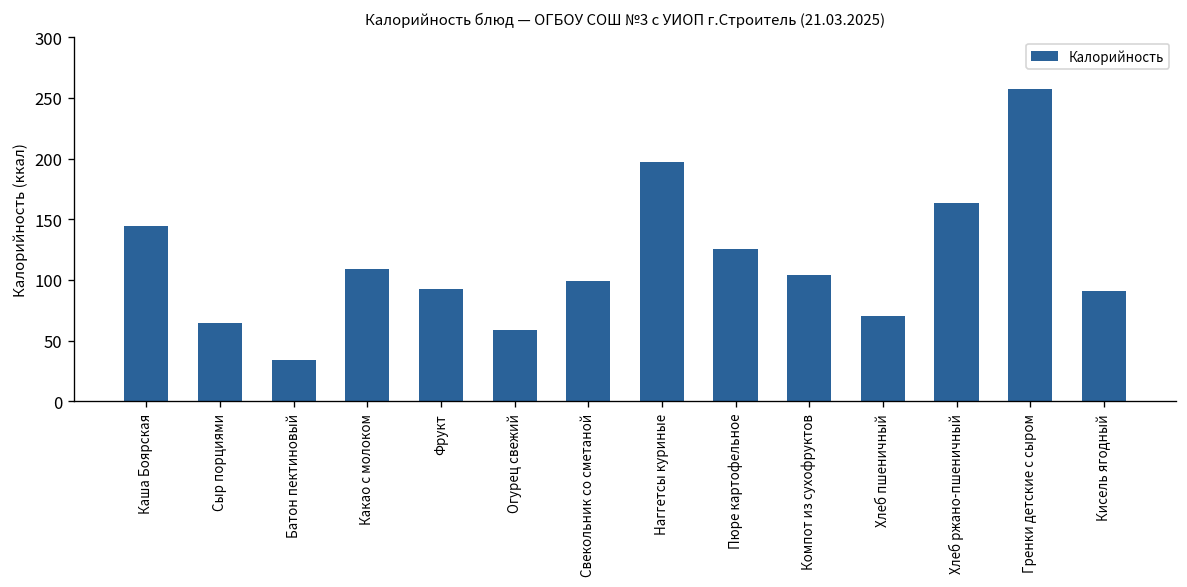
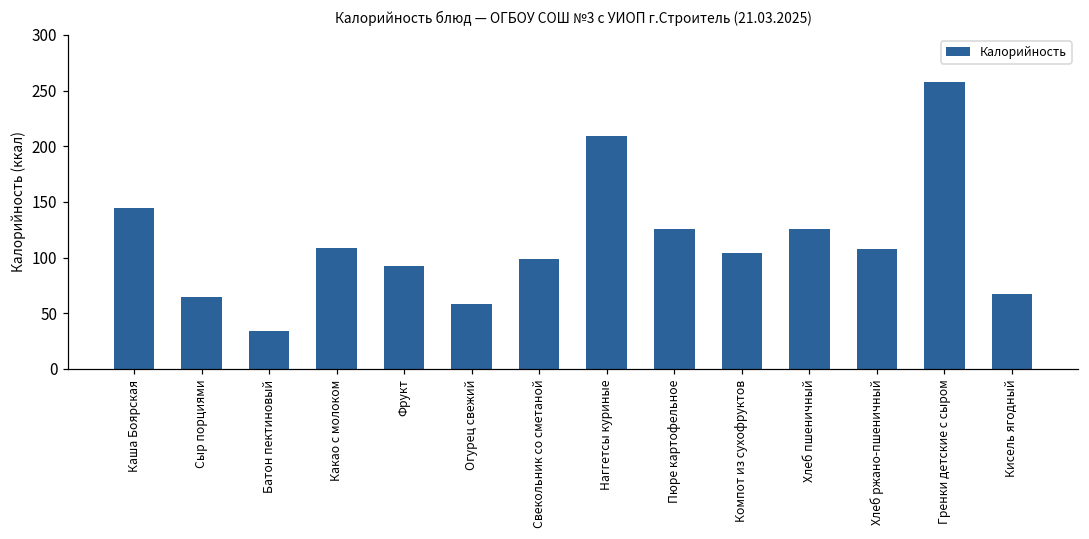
  {
    "Каша Боярская": 144,
    "Сыр порциями": 64,
    "Батон пектиновый": 34,
    "Какао с молоком": 109,
    "Фрукт": 93,
    "Огурец свежий": 58,
    "Свекольник со сметаной": 99,
-   "Наггетсы куриные": 197,
+   "Наггетсы куриные": 210,
    "Пюре картофельное": 126,
    "Компот из сухофруктов": 104,
-   "Хлеб пшеничный": 70,
-   "Хлеб ржано-пшеничный": 164,
+   "Хлеб пшеничный": 126,
+   "Хлеб ржано-пшеничный": 108,
    "Гренки детские с сыром": 258,
-   "Кисель ягодный": 91
+   "Кисель ягодный": 68
  }
